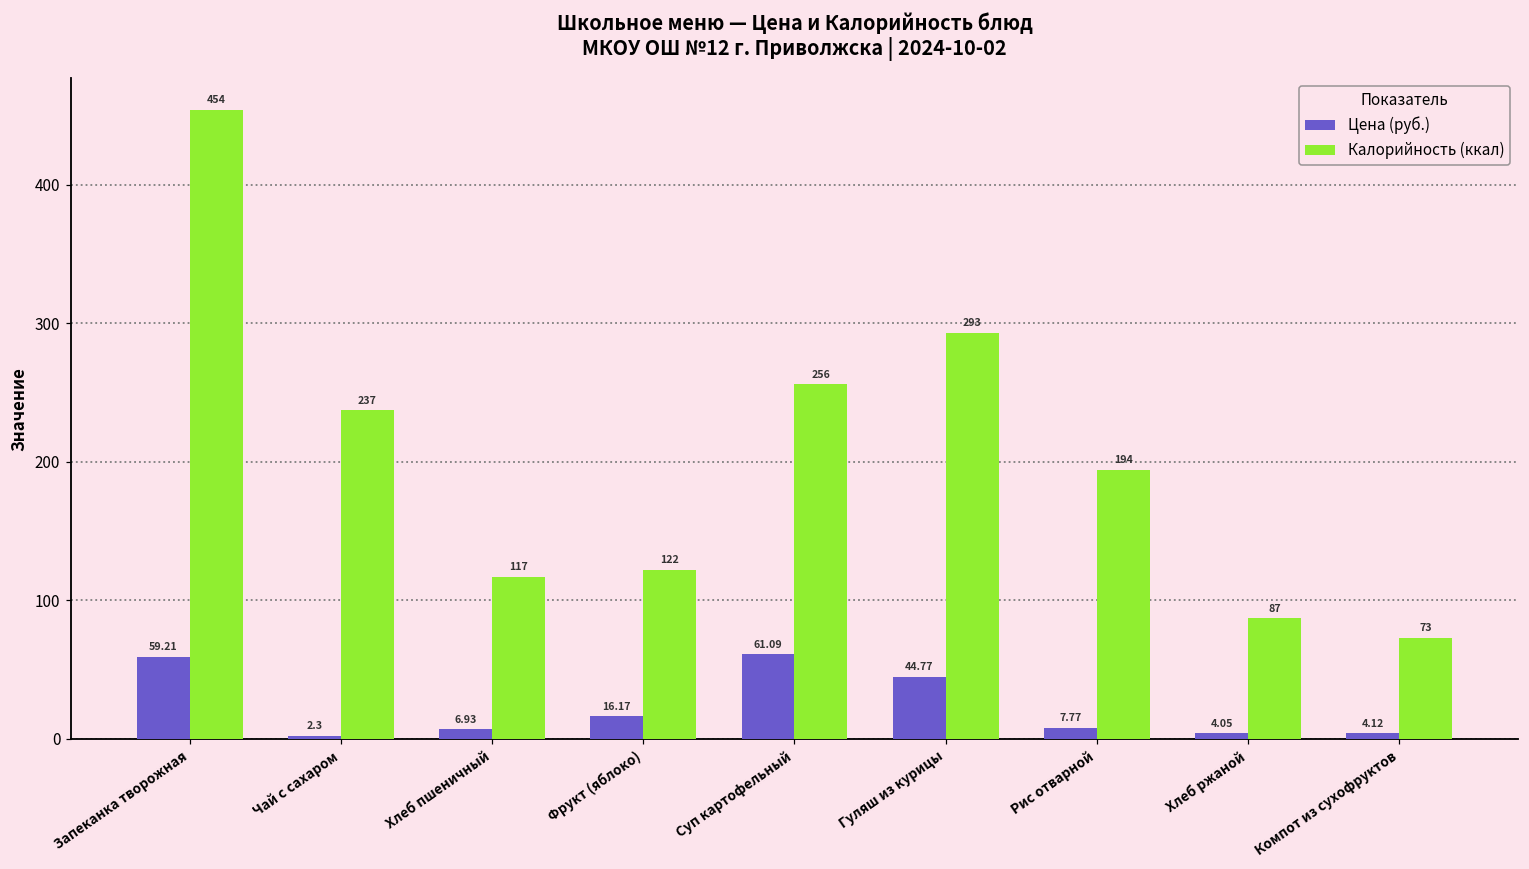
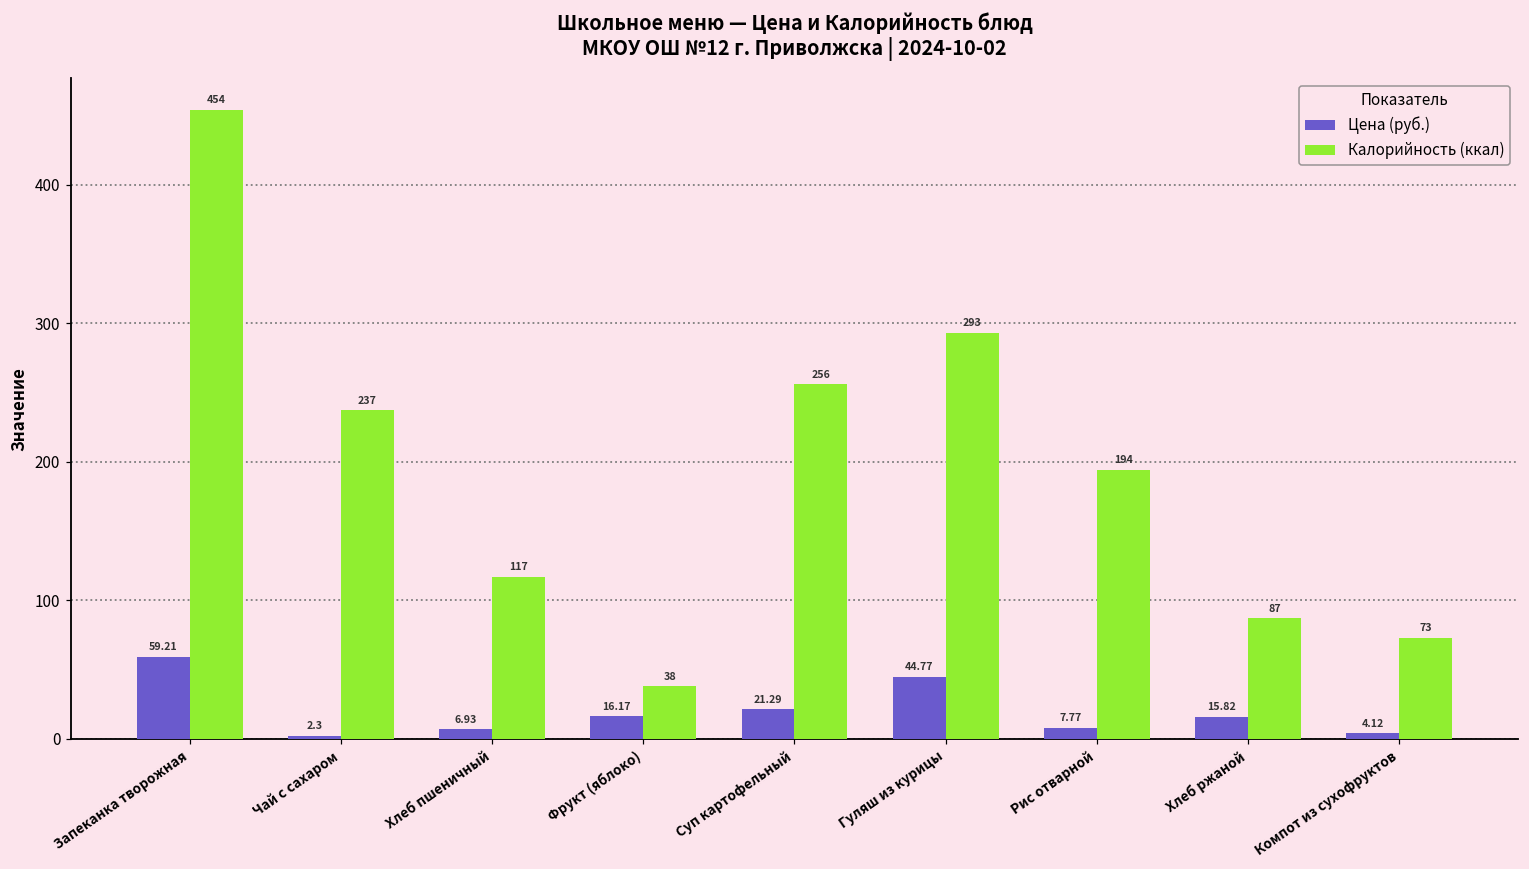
  {
    "Цена (руб.)": {
      "Запеканка творожная": 59.21,
      "Чай с сахаром": 2.3,
      "Хлеб пшеничный": 6.93,
      "Фрукт (яблоко)": 16.17,
-     "Суп картофельный": 61.09,
+     "Суп картофельный": 21.29,
      "Гуляш из курицы": 44.77,
      "Рис отварной": 7.77,
-     "Хлеб ржаной": 4.05,
+     "Хлеб ржаной": 15.82,
      "Компот из сухофруктов": 4.12
    },
    "Калорийность (ккал)": {
      "Запеканка творожная": 454,
      "Чай с сахаром": 237,
      "Хлеб пшеничный": 117,
-     "Фрукт (яблоко)": 122,
+     "Фрукт (яблоко)": 38,
      "Суп картофельный": 256,
      "Гуляш из курицы": 293,
      "Рис отварной": 194,
      "Хлеб ржаной": 87,
      "Компот из сухофруктов": 73
    }
  }
